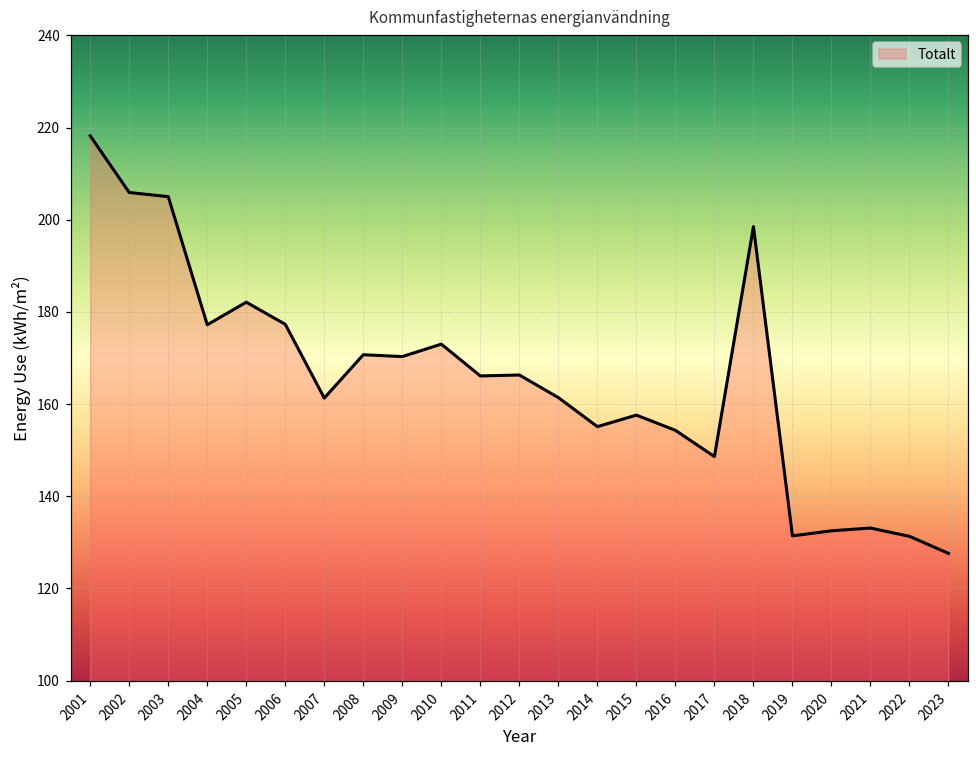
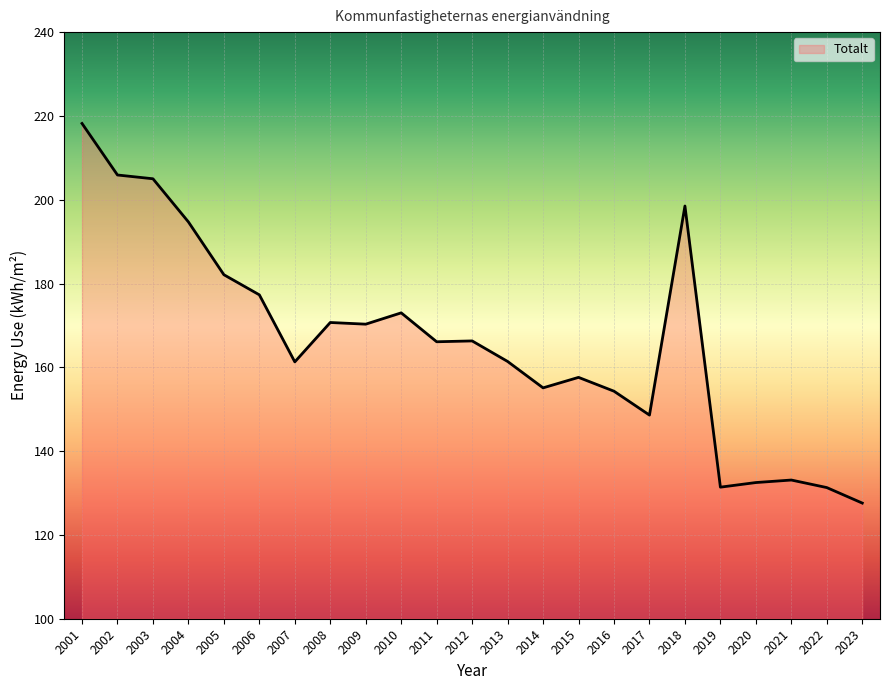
  {
    "2001": 218,
    "2002": 206,
    "2003": 205,
-   "2004": 177,
+   "2004": 195,
    "2005": 182,
    "2006": 177,
    "2007": 161,
    "2008": 171,
    "2009": 170,
    "2010": 173,
    "2011": 166,
    "2012": 166,
    "2013": 161,
    "2014": 155,
    "2015": 158,
    "2016": 154,
    "2017": 149,
    "2018": 199,
    "2019": 131,
    "2020": 133,
    "2021": 133,
    "2022": 131,
    "2023": 128
  }
